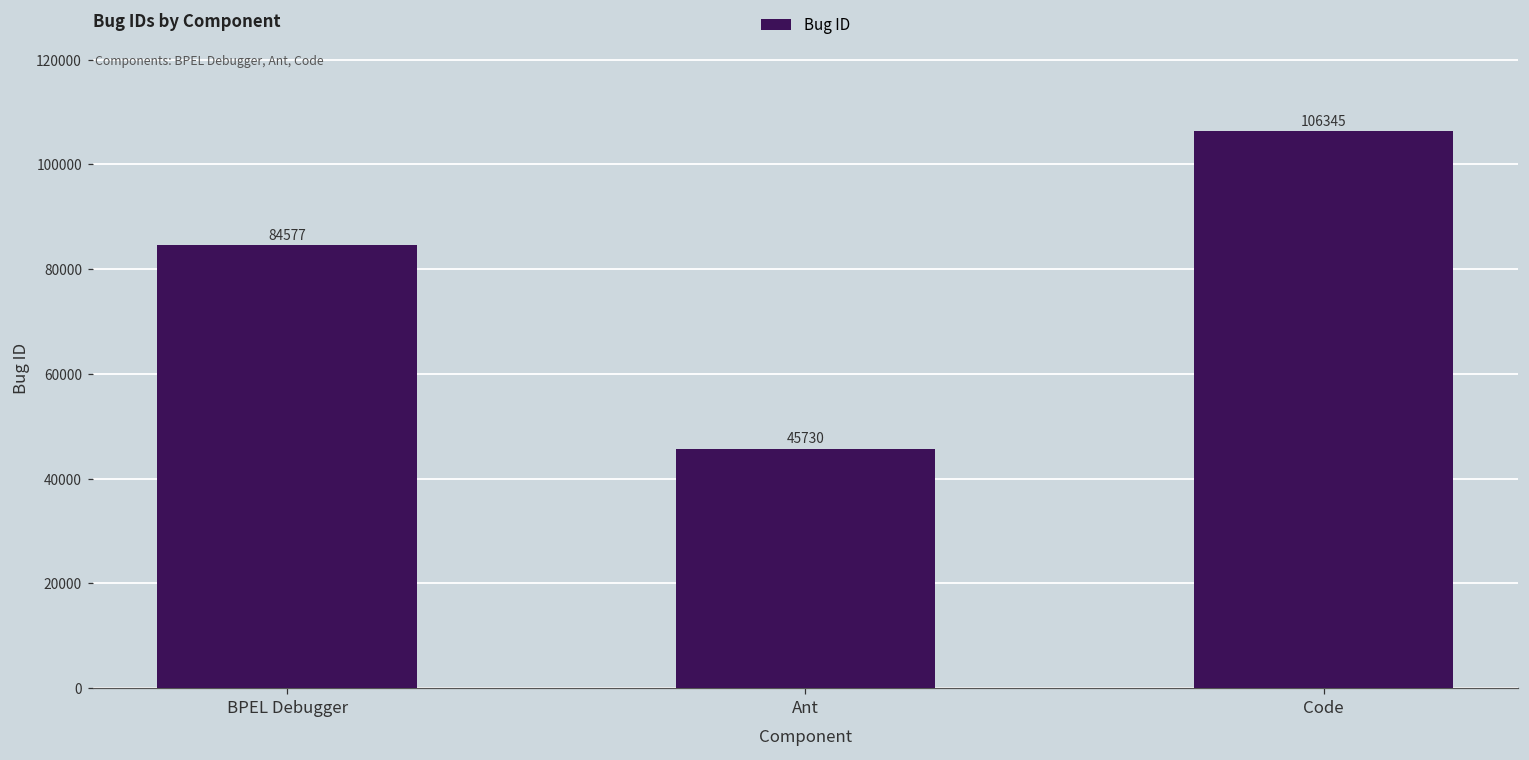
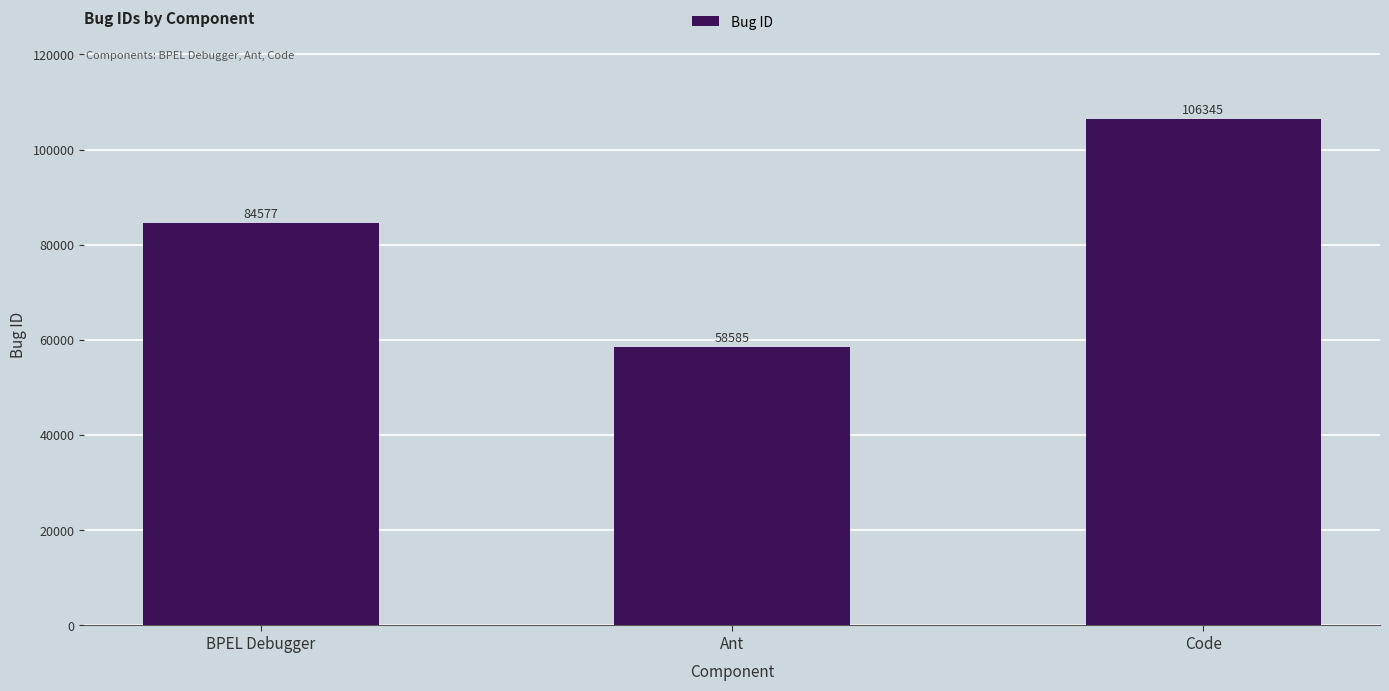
  {
    "BPEL Debugger": 84577,
-   "Ant": 45730,
+   "Ant": 58585,
    "Code": 106345
  }
